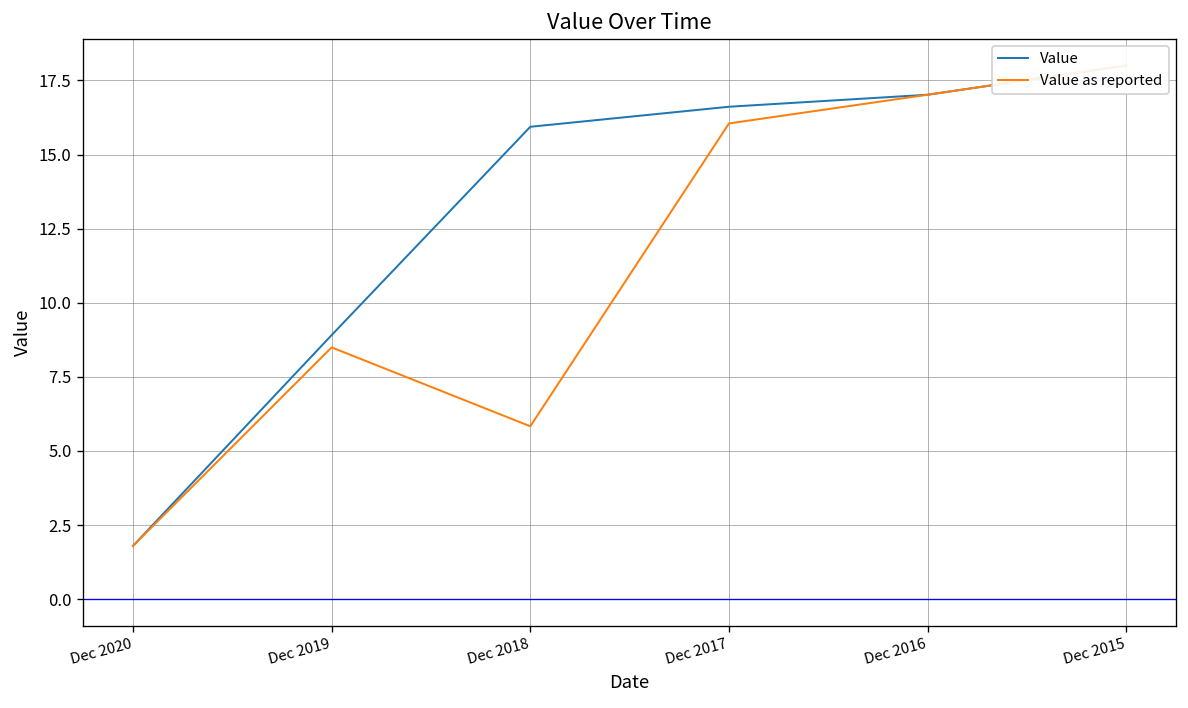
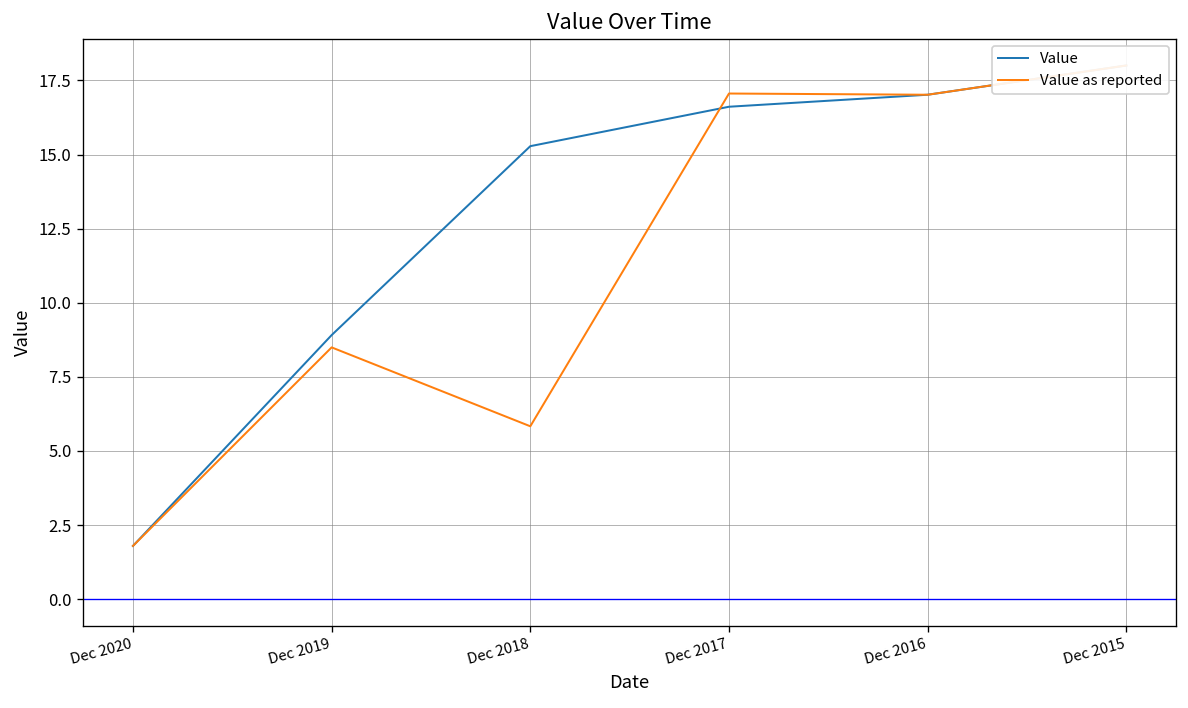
  {
    "Value": {
      "Dec 2019": 8.9,
-     "Dec 2018": 15.9,
+     "Dec 2018": 15.3,
      "Dec 2017": 16.6
    },
    "Value as reported": {
      "Dec 2019": 8.5,
      "Dec 2018": 5.8,
-     "Dec 2017": 16.1
+     "Dec 2017": 17.1
    }
  }
